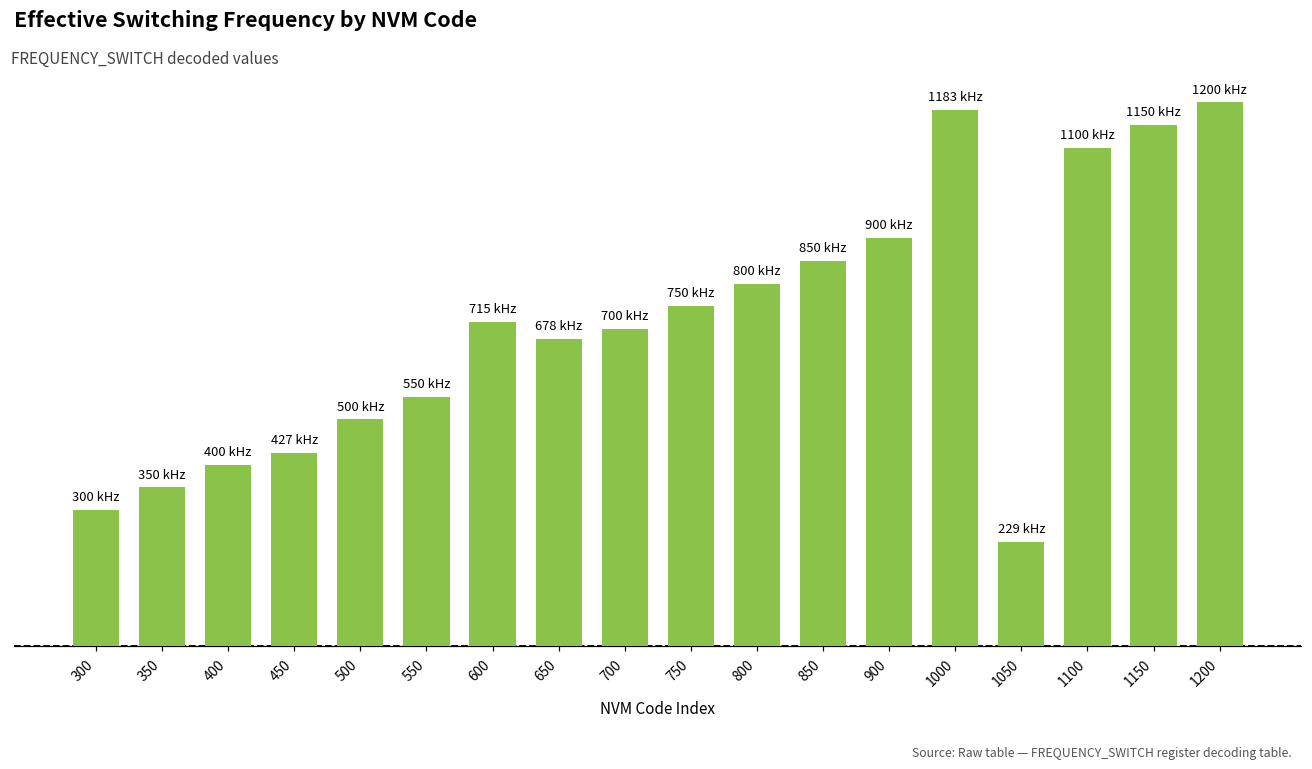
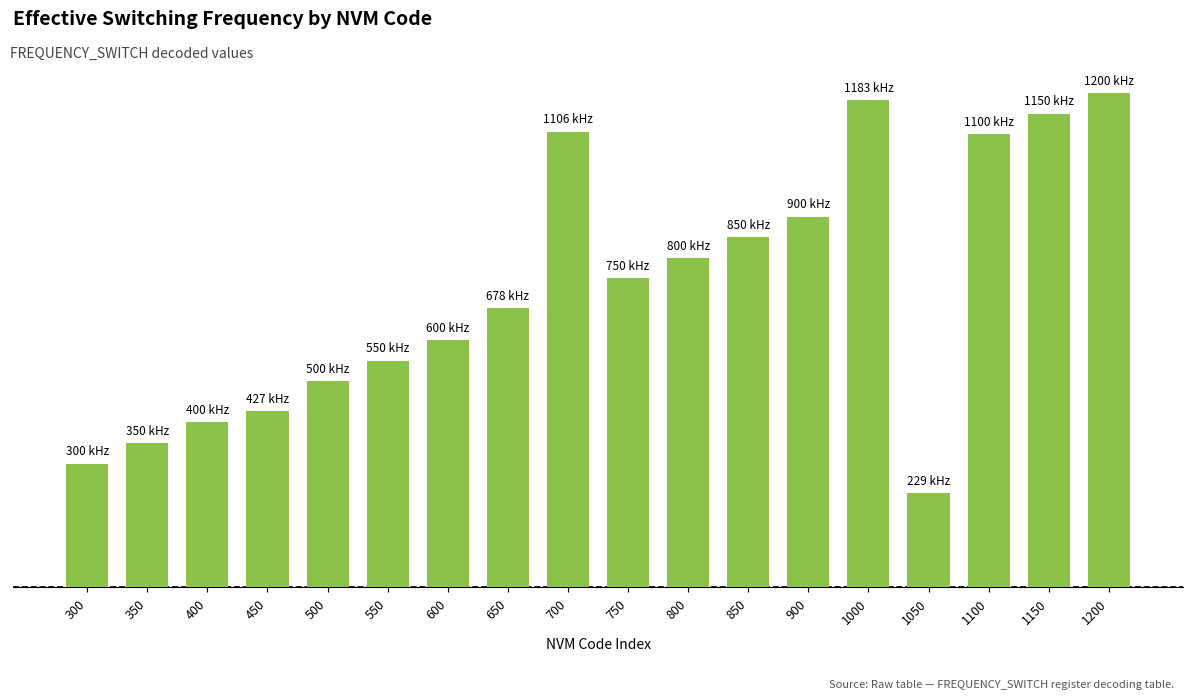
  {
    "300": 300,
    "350": 350,
    "400": 400,
    "450": 427,
    "500": 500,
    "550": 550,
-   "600": 715,
+   "600": 600,
    "650": 678,
-   "700": 700,
+   "700": 1106,
    "750": 750,
    "800": 800,
    "850": 850,
    "900": 900,
    "1000": 1183,
    "1050": 229,
    "1100": 1100,
    "1150": 1150,
    "1200": 1200
  }
